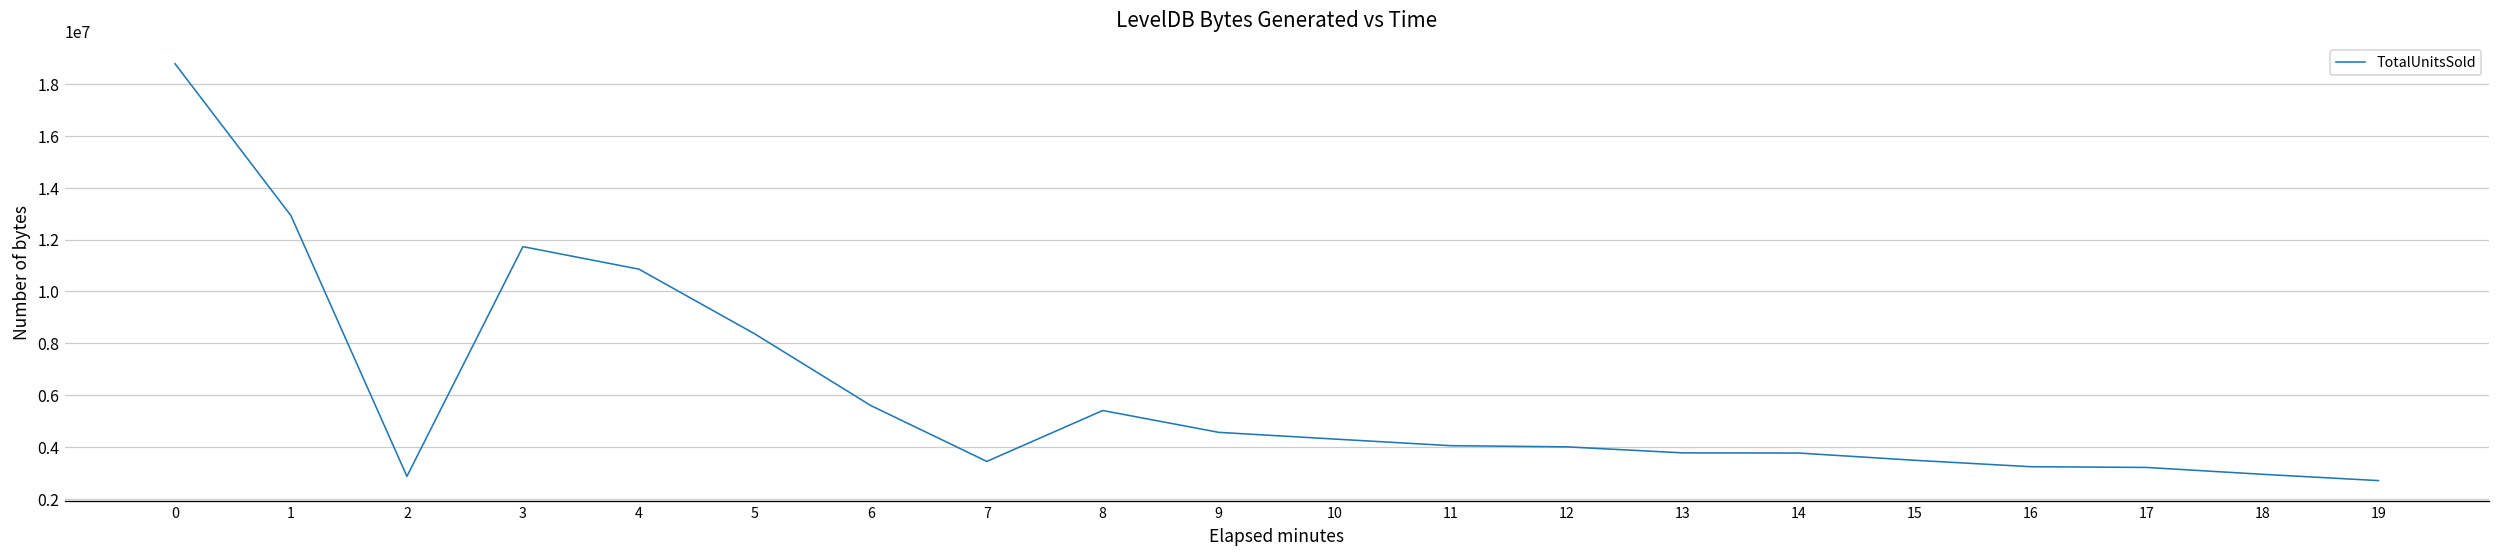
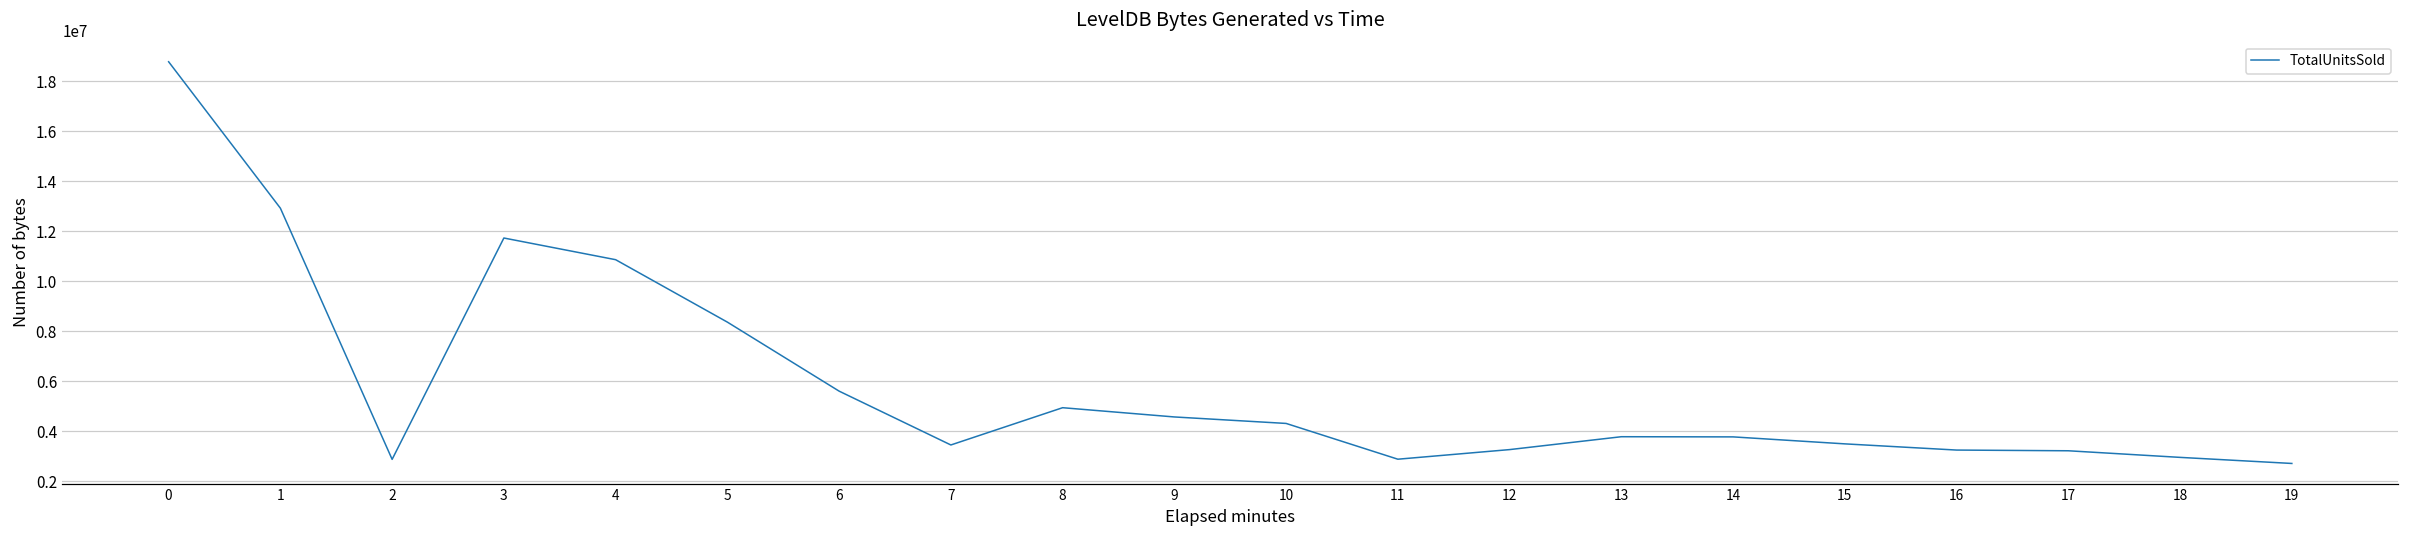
  {
    "0": 18800000,
    "1": 12900000,
    "2": 2900000,
    "3": 11700000,
    "4": 10900000,
    "5": 8400000,
    "6": 5600000,
    "7": 3400000,
-   "8": 5400000,
+   "8": 4900000,
    "9": 4600000,
    "10": 4300000,
-   "11": 4100000,
-   "12": 4000000,
+   "11": 2900000,
+   "12": 3300000,
    "13": 3800000,
    "14": 3800000,
    "15": 3500000,
    "16": 3200000,
    "17": 3200000,
    "18": 3000000,
    "19": 2700000
  }
